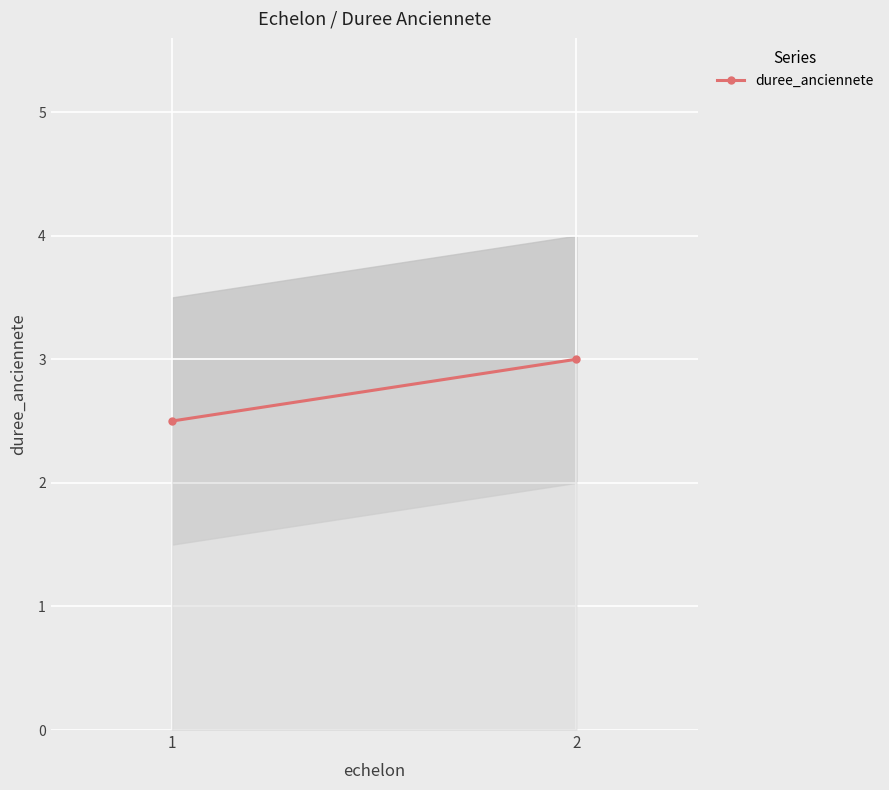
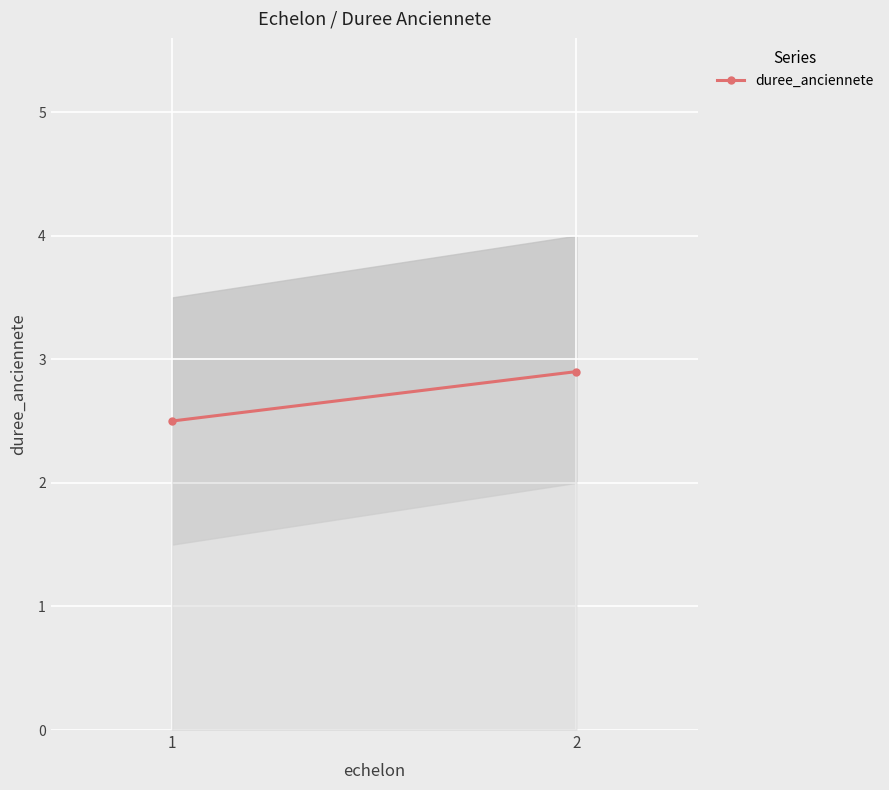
  {
    "duree_anciennete": {
      "1": 2.5,
-     "2": 3.0
+     "2": 2.9
    }
  }
